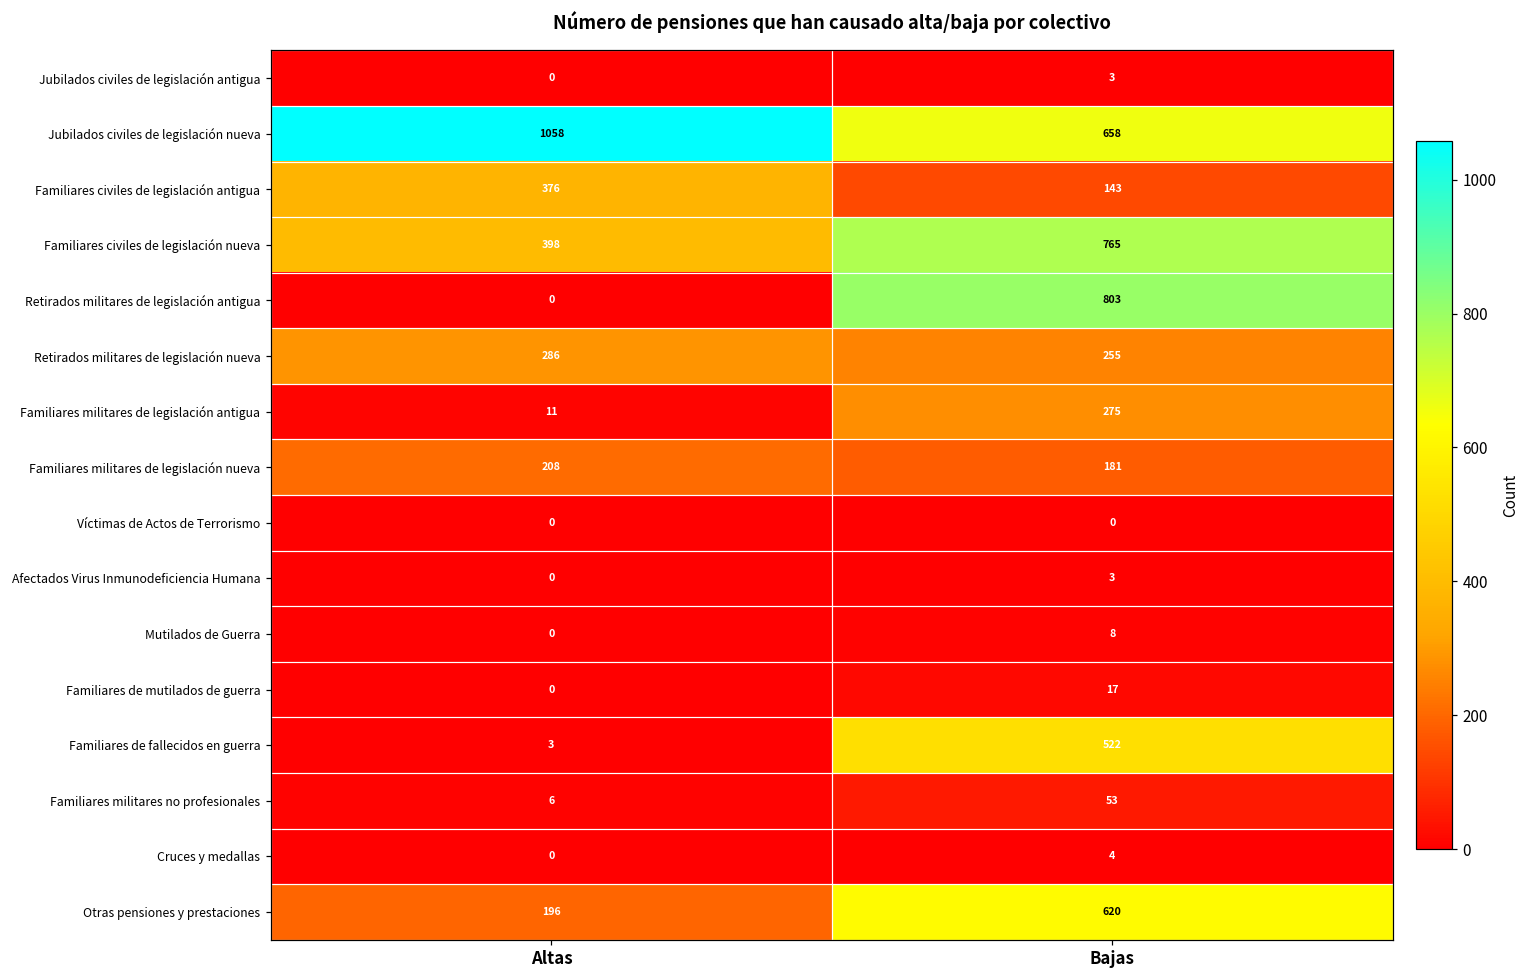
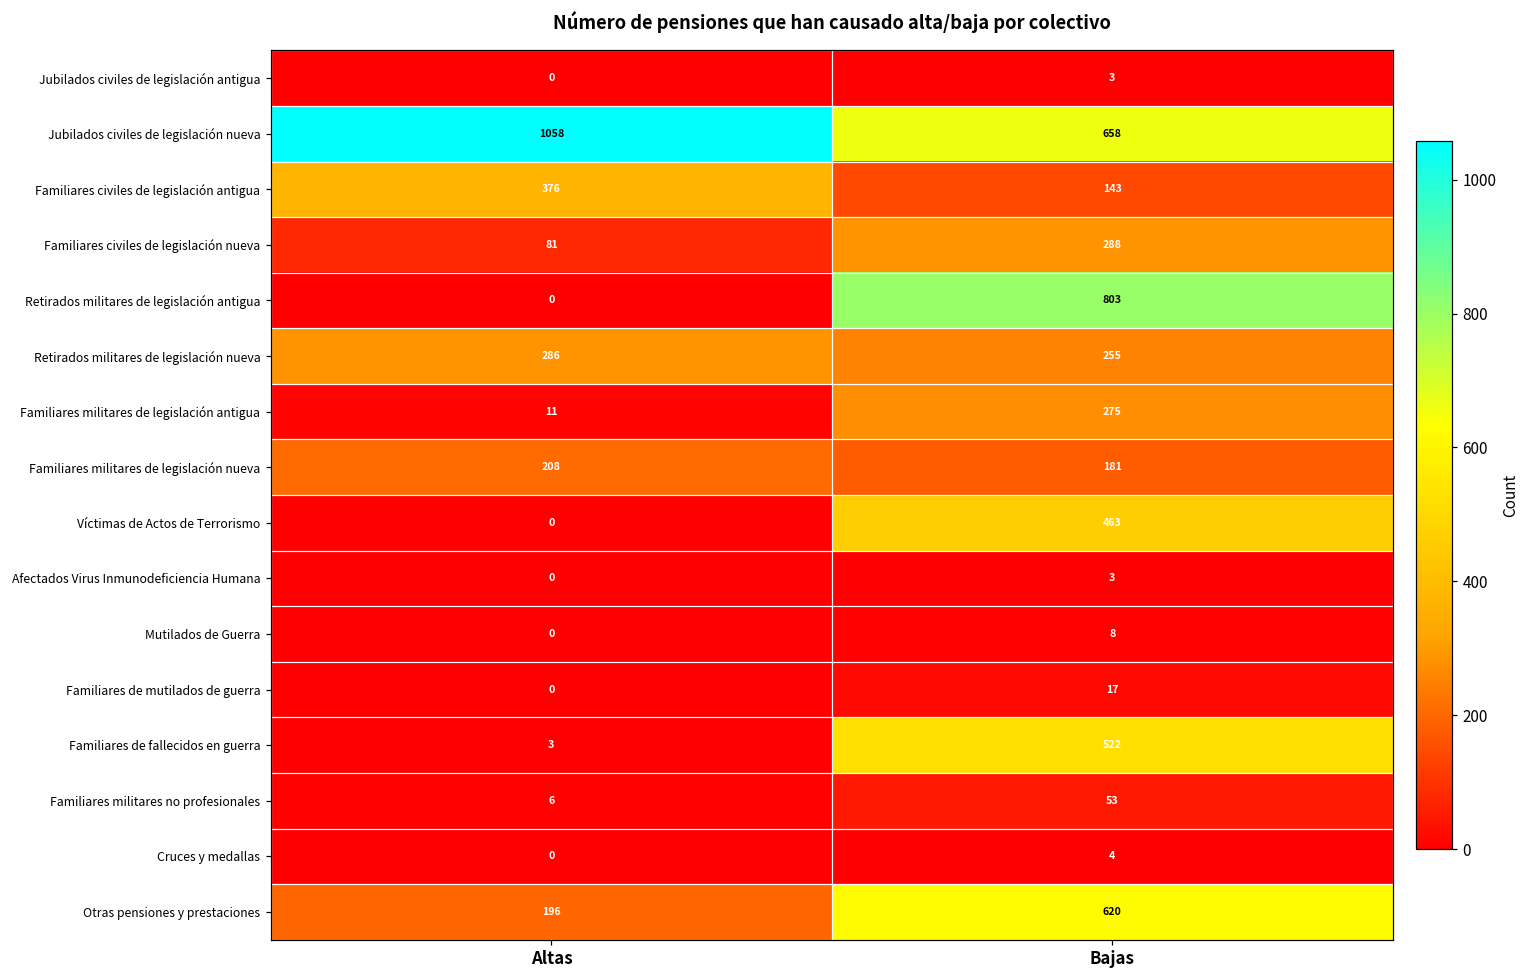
  {
    "Jubilados civiles de legislación antigua": {
      "Altas": 0,
      "Bajas": 3
    },
    "Jubilados civiles de legislación nueva": {
      "Altas": 1058,
      "Bajas": 658
    },
    "Familiares civiles de legislación antigua": {
      "Altas": 376,
      "Bajas": 143
    },
    "Familiares civiles de legislación nueva": {
-     "Altas": 398,
-     "Bajas": 765
+     "Altas": 81,
+     "Bajas": 288
    },
    "Retirados militares de legislación antigua": {
      "Altas": 0,
      "Bajas": 803
    },
    "Retirados militares de legislación nueva": {
      "Altas": 286,
      "Bajas": 255
    },
    "Familiares militares de legislación antigua": {
      "Altas": 11,
      "Bajas": 275
    },
    "Familiares militares de legislación nueva": {
      "Altas": 208,
      "Bajas": 181
    },
    "Víctimas de Actos de Terrorismo": {
      "Altas": 0,
-     "Bajas": 0
+     "Bajas": 463
    },
    "Afectados Virus Inmunodeficiencia Humana": {
      "Altas": 0,
      "Bajas": 3
    },
    "Mutilados de Guerra": {
      "Altas": 0,
      "Bajas": 8
    },
    "Familiares de mutilados de guerra": {
      "Altas": 0,
      "Bajas": 17
    },
    "Familiares de fallecidos en guerra": {
      "Altas": 3,
      "Bajas": 522
    },
    "Familiares militares no profesionales": {
      "Altas": 6,
      "Bajas": 53
    },
    "Cruces y medallas": {
      "Altas": 0,
      "Bajas": 4
    },
    "Otras pensiones y prestaciones": {
      "Altas": 196,
      "Bajas": 620
    }
  }
